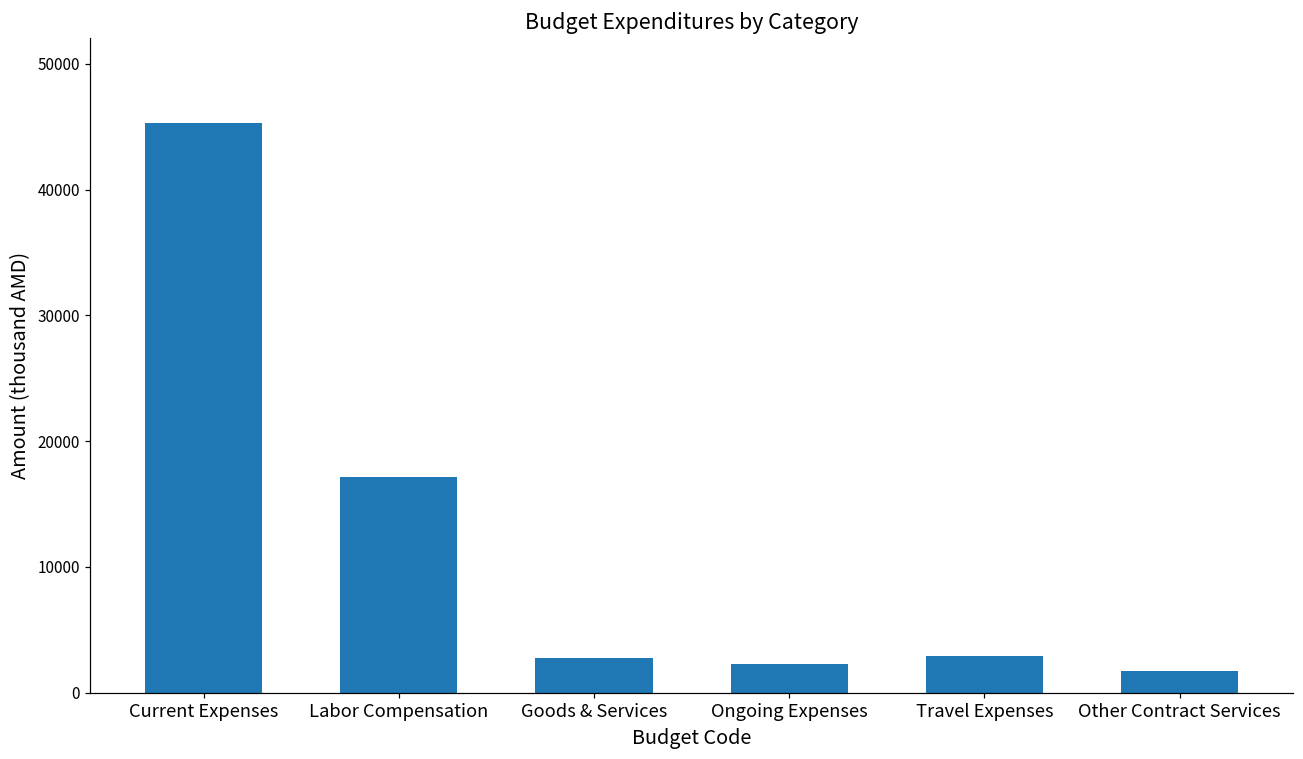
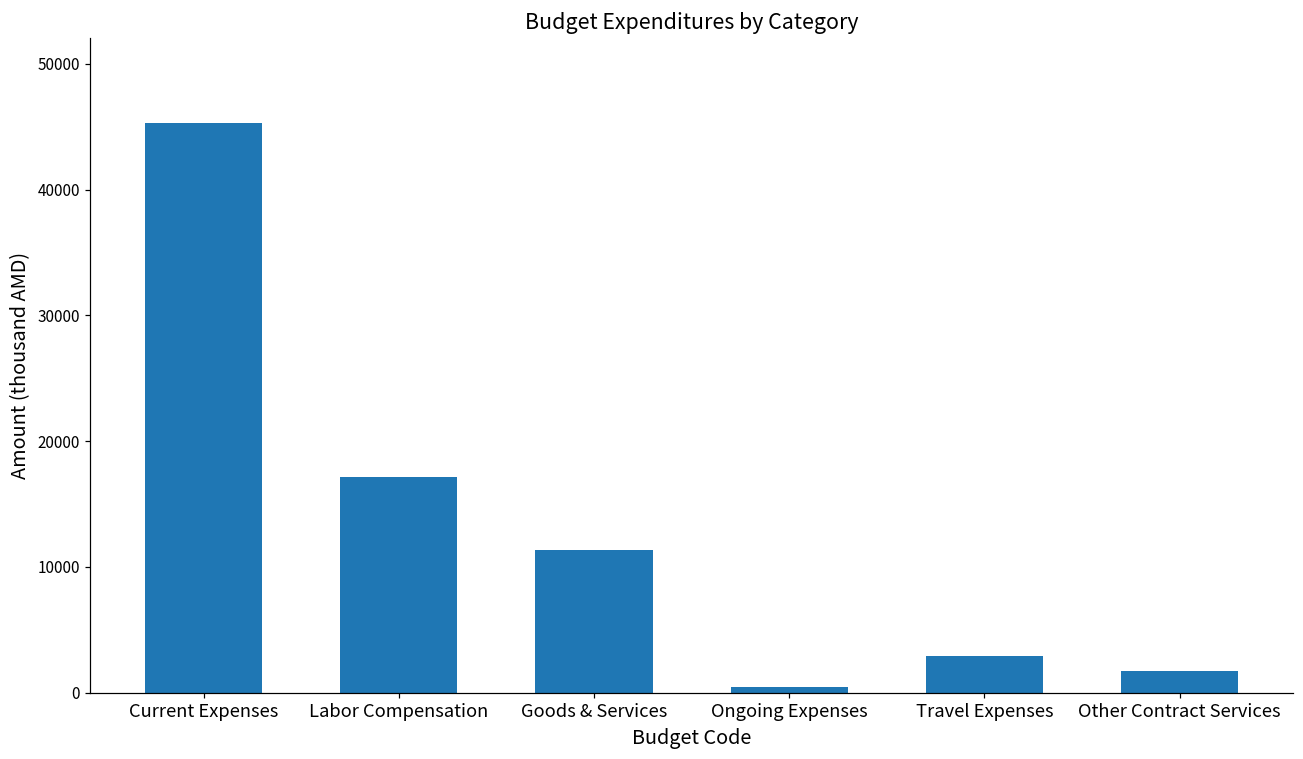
  {
    "Current Expenses": 45300,
    "Labor Compensation": 17100,
-   "Goods & Services": 2700,
-   "Ongoing Expenses": 2300,
+   "Goods & Services": 11300,
+   "Ongoing Expenses": 400,
    "Travel Expenses": 2900,
    "Other Contract Services": 1700
  }
